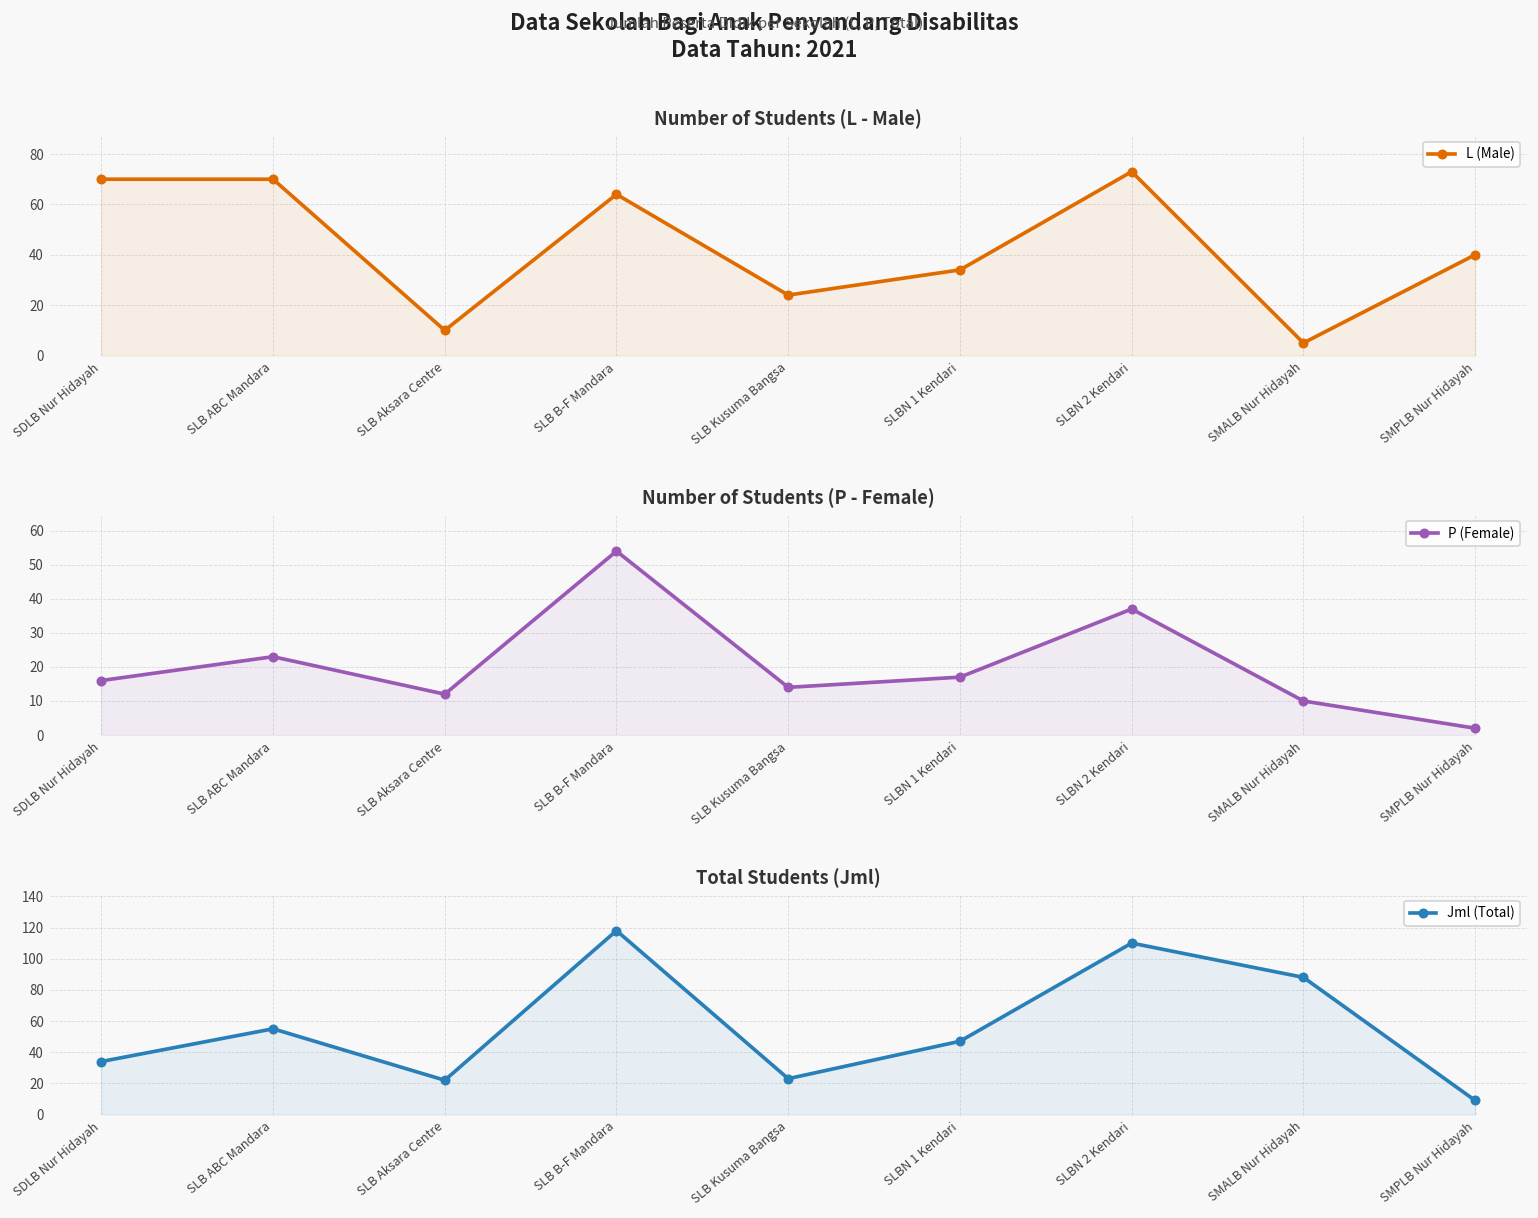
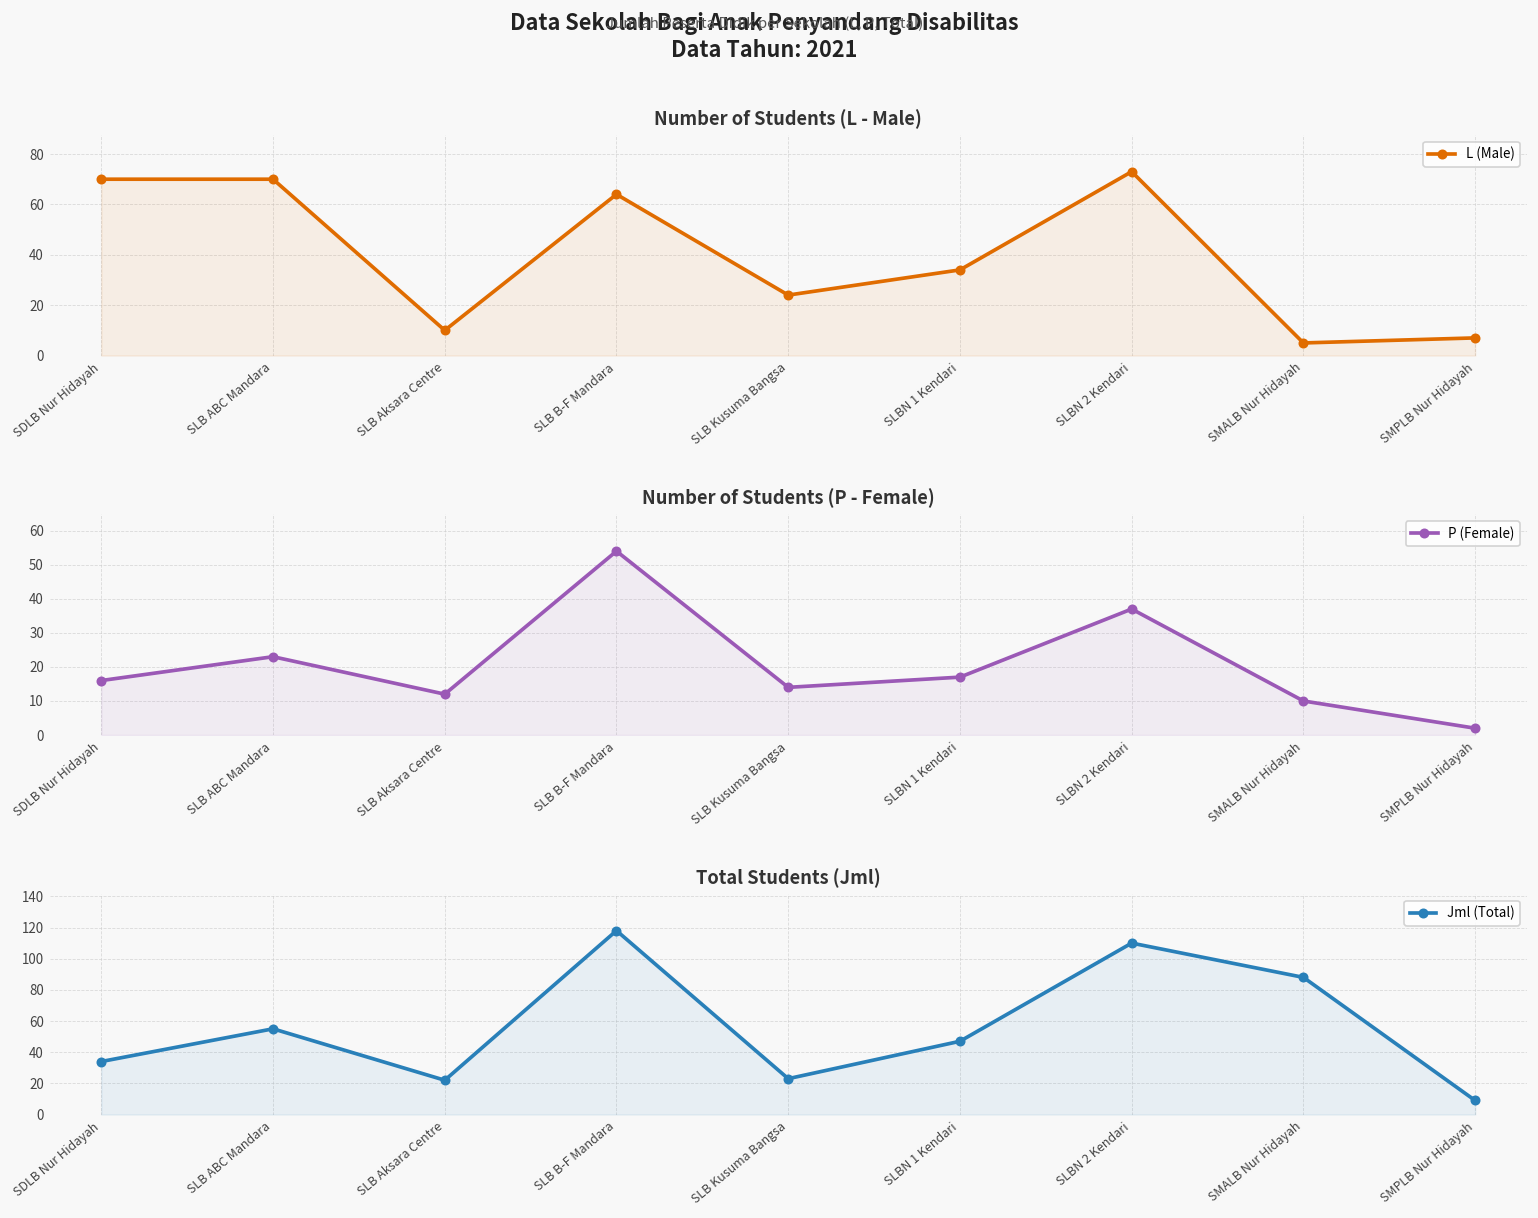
  {
    "Number of Students (L - Male)": {
      "SDLB Nur Hidayah": 70,
      "SLB ABC Mandara": 70,
      "SLB Aksara Centre": 10,
      "SLB B-F Mandara": 64,
      "SLB Kusuma Bangsa": 24,
      "SLBN 1 Kendari": 34,
      "SLBN 2 Kendari": 73,
      "SMALB Nur Hidayah": 5,
-     "SMPLB Nur Hidayah": 40
+     "SMPLB Nur Hidayah": 7
    },
    "Number of Students (P - Female)": {
      "SDLB Nur Hidayah": 16,
      "SLB ABC Mandara": 23,
      "SLB Aksara Centre": 12,
      "SLB B-F Mandara": 54,
      "SLB Kusuma Bangsa": 14,
      "SLBN 1 Kendari": 17,
      "SLBN 2 Kendari": 37,
      "SMALB Nur Hidayah": 10,
      "SMPLB Nur Hidayah": 2
    },
    "Total Students (Jml)": {
      "SDLB Nur Hidayah": 34,
      "SLB ABC Mandara": 55,
      "SLB Aksara Centre": 22,
      "SLB B-F Mandara": 118,
      "SLB Kusuma Bangsa": 23,
      "SLBN 1 Kendari": 47,
      "SLBN 2 Kendari": 110,
      "SMALB Nur Hidayah": 88,
      "SMPLB Nur Hidayah": 9
    }
  }
